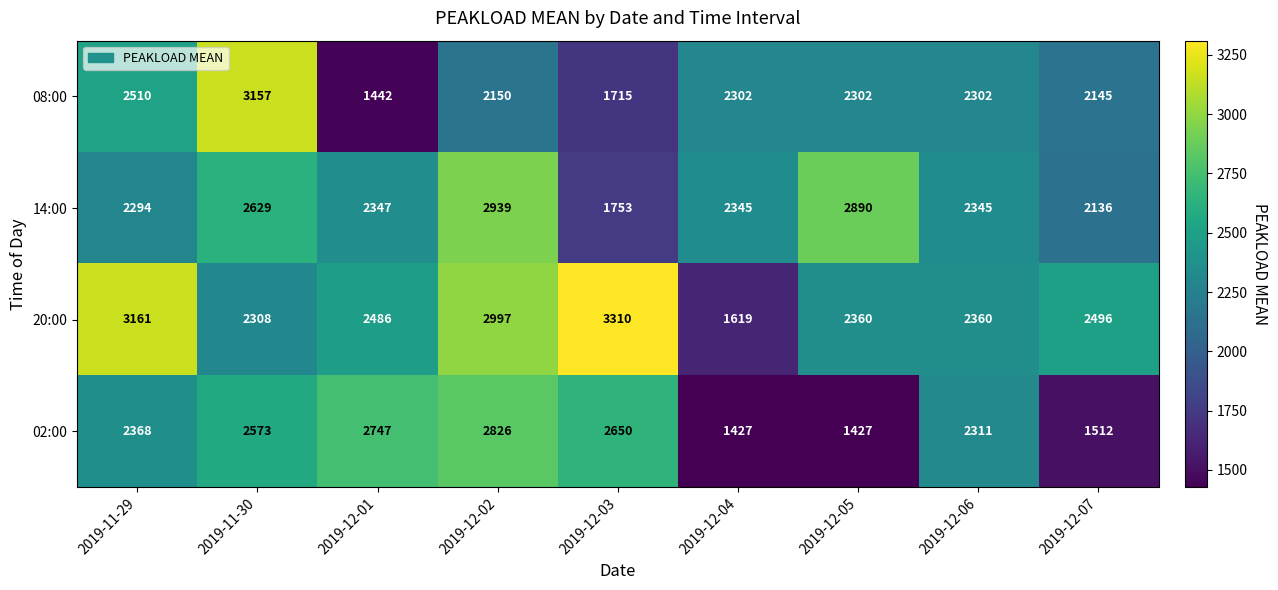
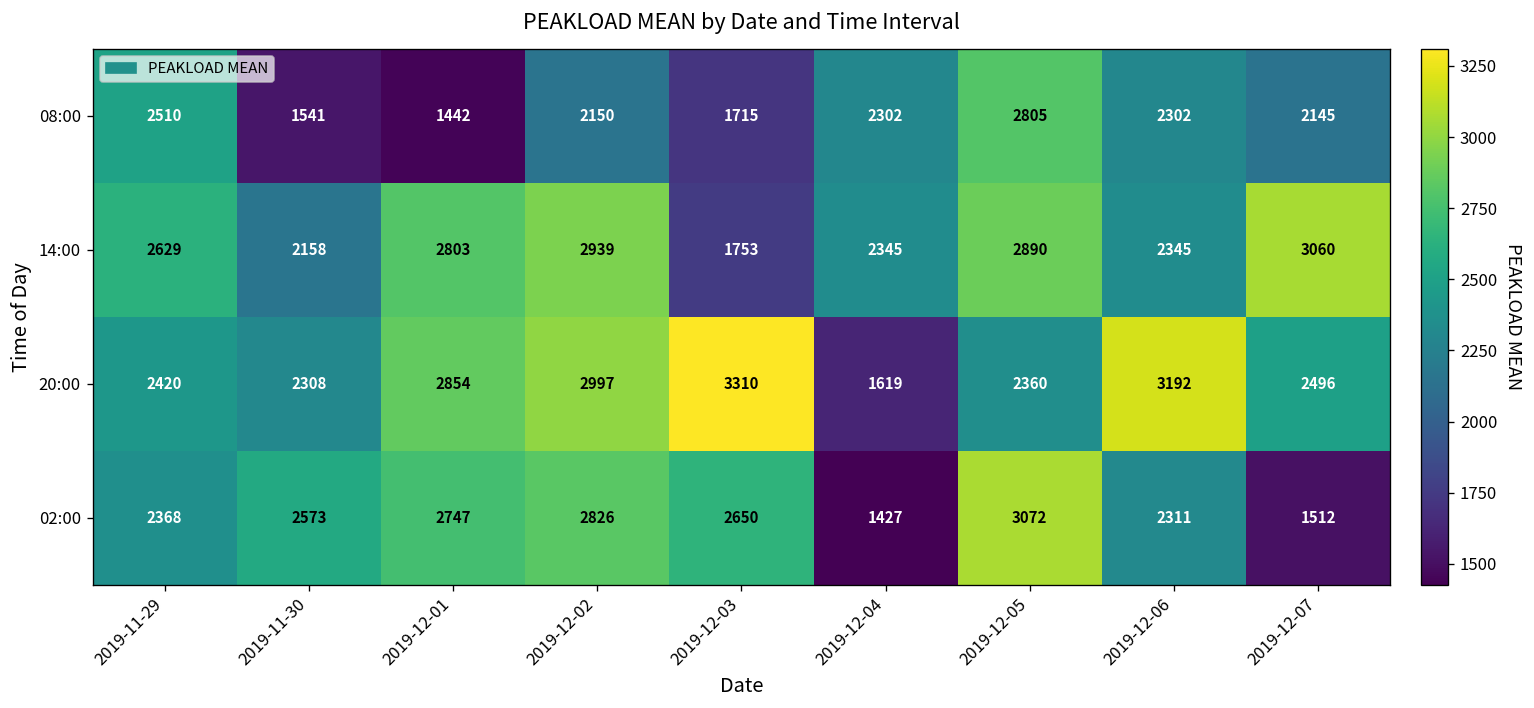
  {
    "08:00": {
      "2019-11-29": 2510,
-     "2019-11-30": 3157,
+     "2019-11-30": 1541,
      "2019-12-01": 1442,
      "2019-12-02": 2150,
      "2019-12-03": 1715,
      "2019-12-04": 2302,
-     "2019-12-05": 2302,
+     "2019-12-05": 2805,
      "2019-12-06": 2302,
      "2019-12-07": 2145
    },
    "14:00": {
-     "2019-11-29": 2294,
-     "2019-11-30": 2629,
-     "2019-12-01": 2347,
+     "2019-11-29": 2629,
+     "2019-11-30": 2158,
+     "2019-12-01": 2803,
      "2019-12-02": 2939,
      "2019-12-03": 1753,
      "2019-12-04": 2345,
      "2019-12-05": 2890,
      "2019-12-06": 2345,
-     "2019-12-07": 2136
+     "2019-12-07": 3060
    },
    "20:00": {
-     "2019-11-29": 3161,
+     "2019-11-29": 2420,
      "2019-11-30": 2308,
-     "2019-12-01": 2486,
+     "2019-12-01": 2854,
      "2019-12-02": 2997,
      "2019-12-03": 3310,
      "2019-12-04": 1619,
      "2019-12-05": 2360,
-     "2019-12-06": 2360,
+     "2019-12-06": 3192,
      "2019-12-07": 2496
    },
    "02:00": {
      "2019-11-29": 2368,
      "2019-11-30": 2573,
      "2019-12-01": 2747,
      "2019-12-02": 2826,
      "2019-12-03": 2650,
      "2019-12-04": 1427,
-     "2019-12-05": 1427,
+     "2019-12-05": 3072,
      "2019-12-06": 2311,
      "2019-12-07": 1512
    }
  }
